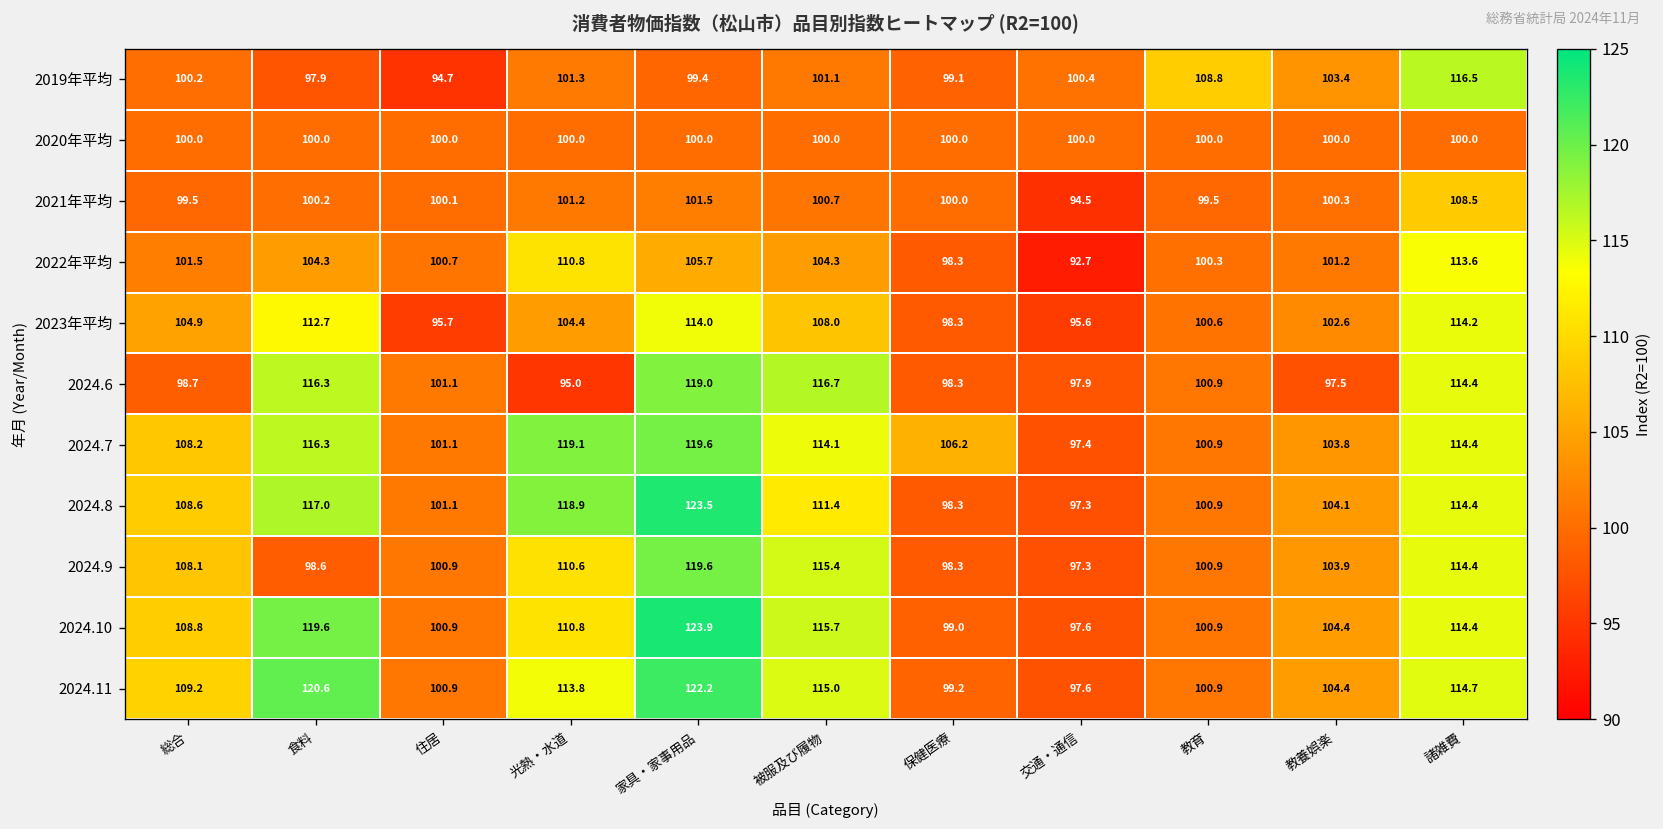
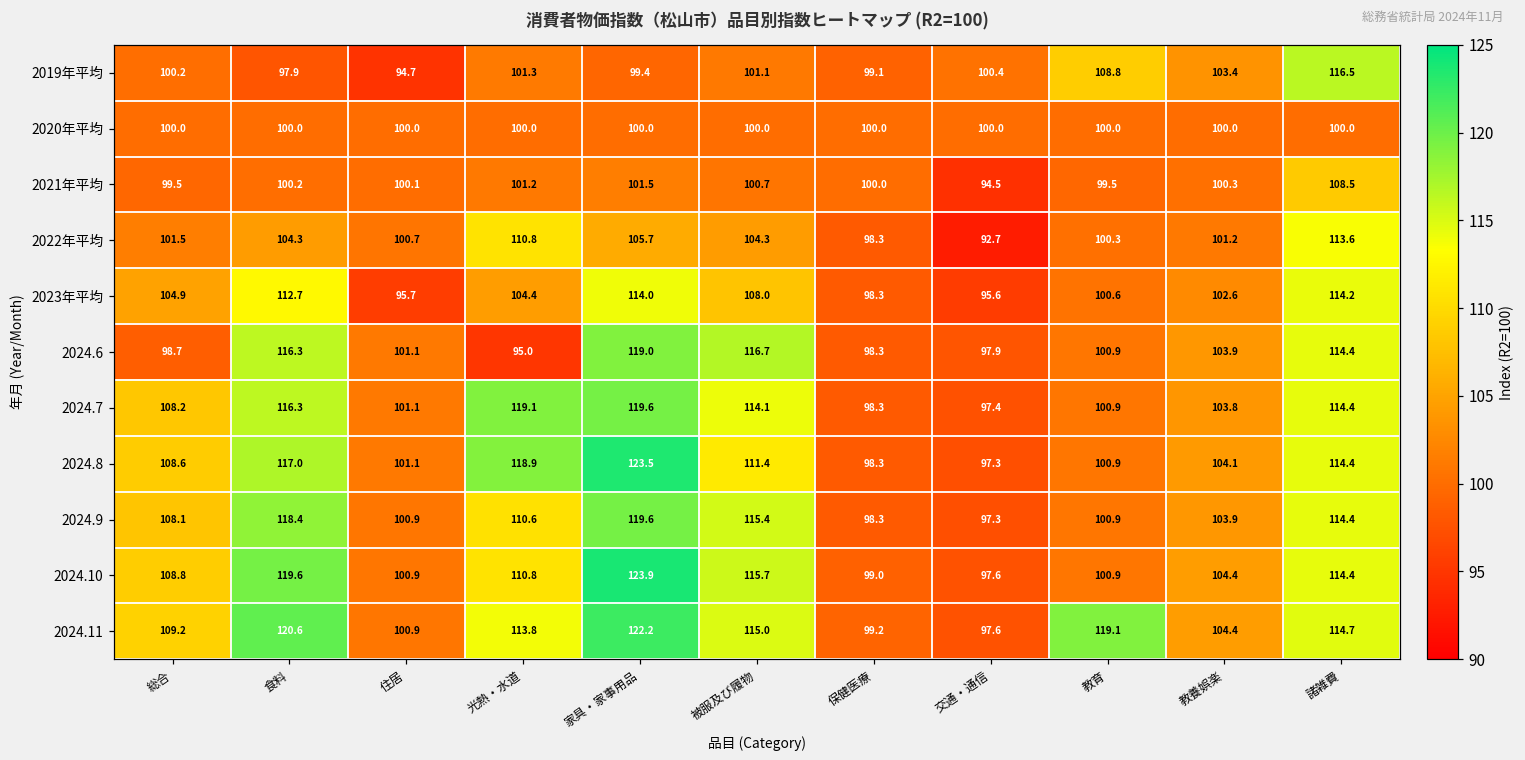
  {
    "2019年平均": {
      "総合": 100.2,
      "食料": 97.9,
      "住居": 94.7,
      "光熱・水道": 101.3,
      "家具・家事用品": 99.4,
      "被服及び履物": 101.1,
      "保健医療": 99.1,
      "交通・通信": 100.4,
      "教育": 108.8,
      "教養娯楽": 103.4,
      "諸雑費": 116.5
    },
    "2020年平均": {
      "総合": 100.0,
      "食料": 100.0,
      "住居": 100.0,
      "光熱・水道": 100.0,
      "家具・家事用品": 100.0,
      "被服及び履物": 100.0,
      "保健医療": 100.0,
      "交通・通信": 100.0,
      "教育": 100.0,
      "教養娯楽": 100.0,
      "諸雑費": 100.0
    },
    "2021年平均": {
      "総合": 99.5,
      "食料": 100.2,
      "住居": 100.1,
      "光熱・水道": 101.2,
      "家具・家事用品": 101.5,
      "被服及び履物": 100.7,
      "保健医療": 100.0,
      "交通・通信": 94.5,
      "教育": 99.5,
      "教養娯楽": 100.3,
      "諸雑費": 108.5
    },
    "2022年平均": {
      "総合": 101.5,
      "食料": 104.3,
      "住居": 100.7,
      "光熱・水道": 110.8,
      "家具・家事用品": 105.7,
      "被服及び履物": 104.3,
      "保健医療": 98.3,
      "交通・通信": 92.7,
      "教育": 100.3,
      "教養娯楽": 101.2,
      "諸雑費": 113.6
    },
    "2023年平均": {
      "総合": 104.9,
      "食料": 112.7,
      "住居": 95.7,
      "光熱・水道": 104.4,
      "家具・家事用品": 114.0,
      "被服及び履物": 108.0,
      "保健医療": 98.3,
      "交通・通信": 95.6,
      "教育": 100.6,
      "教養娯楽": 102.6,
      "諸雑費": 114.2
    },
    "2024.6": {
      "総合": 98.7,
      "食料": 116.3,
      "住居": 101.1,
      "光熱・水道": 95.0,
      "家具・家事用品": 119.0,
      "被服及び履物": 116.7,
      "保健医療": 98.3,
      "交通・通信": 97.9,
      "教育": 100.9,
-     "教養娯楽": 97.5,
+     "教養娯楽": 103.9,
      "諸雑費": 114.4
    },
    "2024.7": {
      "総合": 108.2,
      "食料": 116.3,
      "住居": 101.1,
      "光熱・水道": 119.1,
      "家具・家事用品": 119.6,
      "被服及び履物": 114.1,
-     "保健医療": 106.2,
+     "保健医療": 98.3,
      "交通・通信": 97.4,
      "教育": 100.9,
      "教養娯楽": 103.8,
      "諸雑費": 114.4
    },
    "2024.8": {
      "総合": 108.6,
      "食料": 117.0,
      "住居": 101.1,
      "光熱・水道": 118.9,
      "家具・家事用品": 123.5,
      "被服及び履物": 111.4,
      "保健医療": 98.3,
      "交通・通信": 97.3,
      "教育": 100.9,
      "教養娯楽": 104.1,
      "諸雑費": 114.4
    },
    "2024.9": {
      "総合": 108.1,
-     "食料": 98.6,
+     "食料": 118.4,
      "住居": 100.9,
      "光熱・水道": 110.6,
      "家具・家事用品": 119.6,
      "被服及び履物": 115.4,
      "保健医療": 98.3,
      "交通・通信": 97.3,
      "教育": 100.9,
      "教養娯楽": 103.9,
      "諸雑費": 114.4
    },
    "2024.10": {
      "総合": 108.8,
      "食料": 119.6,
      "住居": 100.9,
      "光熱・水道": 110.8,
      "家具・家事用品": 123.9,
      "被服及び履物": 115.7,
      "保健医療": 99.0,
      "交通・通信": 97.6,
      "教育": 100.9,
      "教養娯楽": 104.4,
      "諸雑費": 114.4
    },
    "2024.11": {
      "総合": 109.2,
      "食料": 120.6,
      "住居": 100.9,
      "光熱・水道": 113.8,
      "家具・家事用品": 122.2,
      "被服及び履物": 115.0,
      "保健医療": 99.2,
      "交通・通信": 97.6,
-     "教育": 100.9,
+     "教育": 119.1,
      "教養娯楽": 104.4,
      "諸雑費": 114.7
    }
  }
